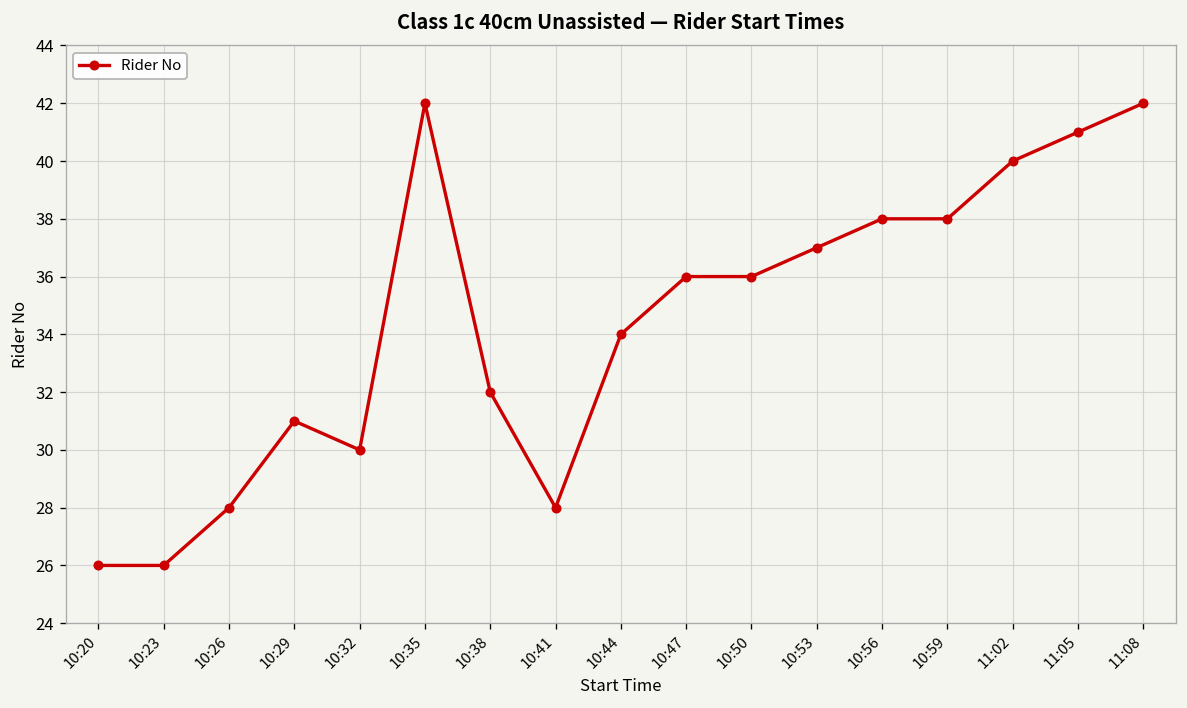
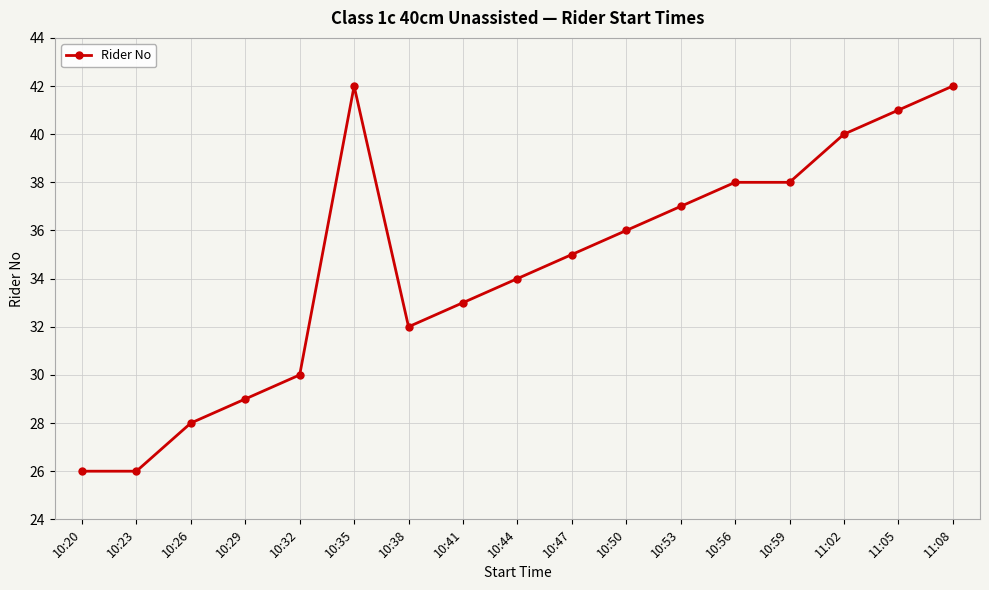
  {
    "10:20": 26,
    "10:23": 26,
    "10:26": 28,
-   "10:29": 31,
+   "10:29": 29,
    "10:32": 30,
    "10:35": 42,
    "10:38": 32,
-   "10:41": 28,
+   "10:41": 33,
    "10:44": 34,
-   "10:47": 36,
+   "10:47": 35,
    "10:50": 36,
    "10:53": 37,
    "10:56": 38,
    "10:59": 38,
    "11:02": 40,
    "11:05": 41,
    "11:08": 42
  }
